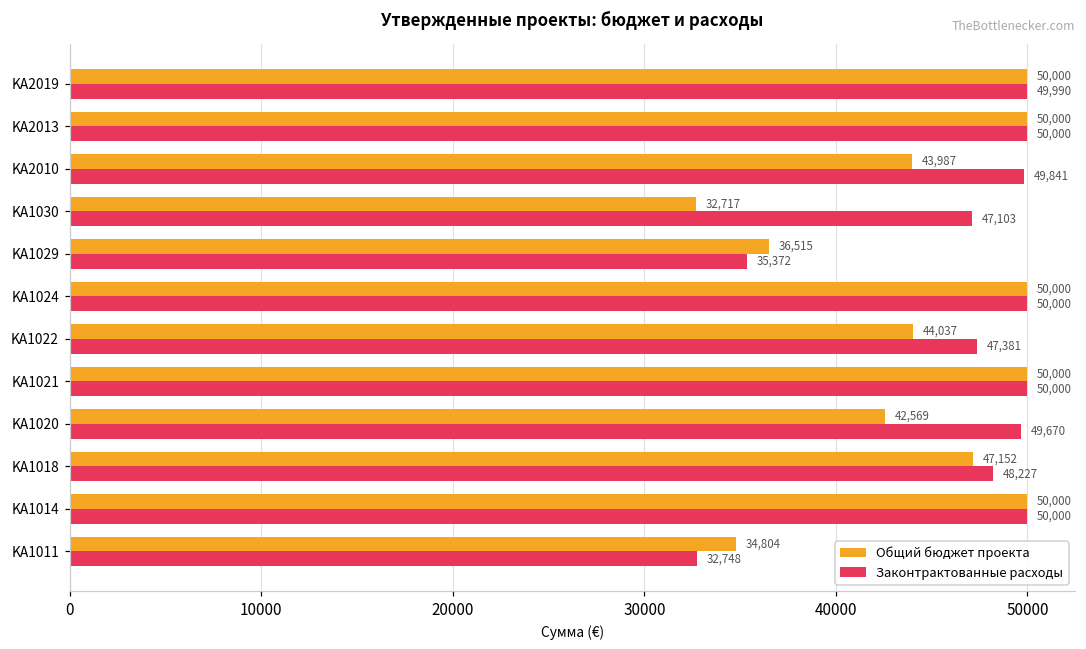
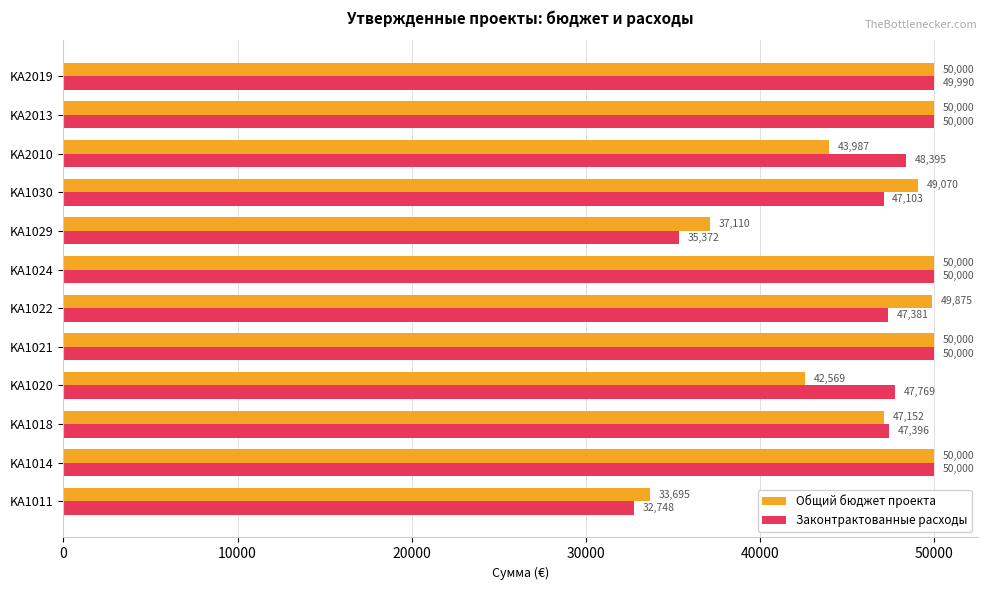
  {
    "Общий бюджет проекта": {
      "KA2019": "50,000",
      "KA2013": "50,000",
      "KA2010": "43,987",
-     "KA1030": "32,717",
-     "KA1029": "36,515",
+     "KA1030": "49,070",
+     "KA1029": "37,110",
      "KA1024": "50,000",
-     "KA1022": "44,037",
+     "KA1022": "49,875",
      "KA1021": "50,000",
      "KA1020": "42,569",
      "KA1018": "47,152",
      "KA1014": "50,000",
-     "KA1011": "34,804"
+     "KA1011": "33,695"
    },
    "Законтрактованные расходы": {
      "KA2019": "49,990",
      "KA2013": "50,000",
-     "KA2010": "49,841",
+     "KA2010": "48,395",
      "KA1030": "47,103",
      "KA1029": "35,372",
      "KA1024": "50,000",
      "KA1022": "47,381",
      "KA1021": "50,000",
-     "KA1020": "49,670",
-     "KA1018": "48,227",
+     "KA1020": "47,769",
+     "KA1018": "47,396",
      "KA1014": "50,000",
      "KA1011": "32,748"
    }
  }
